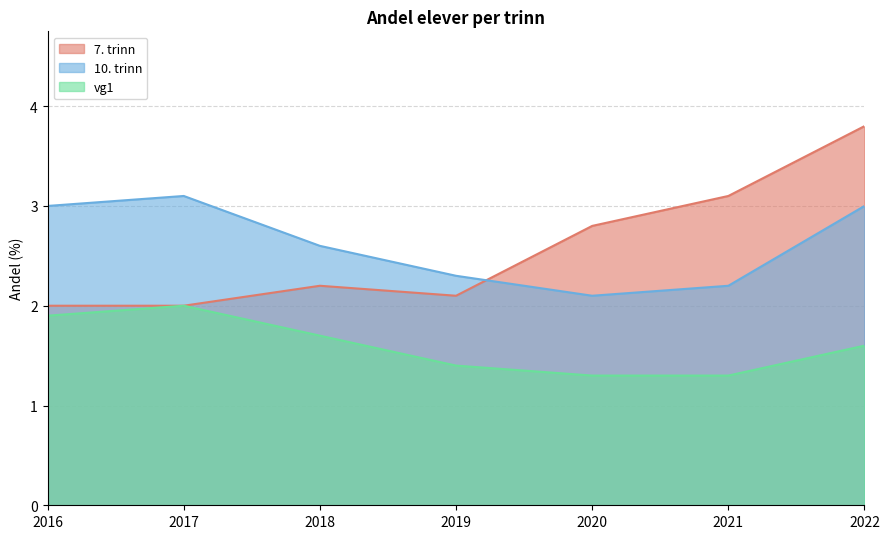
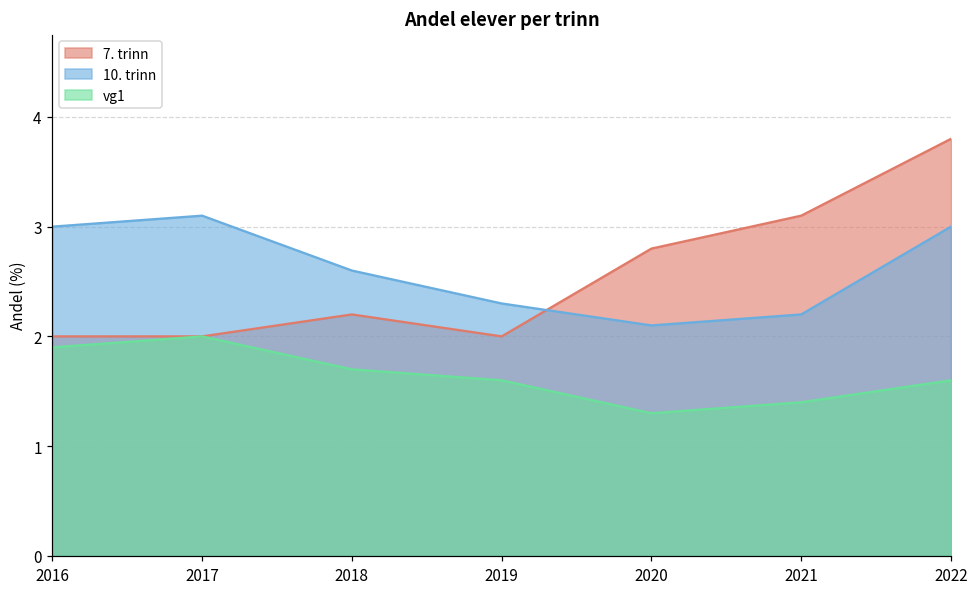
  {
    "7. trinn": {
      "2016": 2.0,
      "2018": 2.2,
-     "2019": 2.1,
+     "2019": 2.0,
      "2020": 2.8,
      "2021": 3.1,
      "2022": 3.8
    },
    "10. trinn": {
      "2016": 3.0,
      "2017": 3.1,
      "2018": 2.6,
      "2019": 2.3,
      "2020": 2.1,
      "2021": 2.2,
      "2022": 3.0
    },
    "vg1": {
      "2016": 1.9,
      "2018": 1.7,
-     "2019": 1.4,
+     "2019": 1.6,
      "2020": 1.3,
-     "2021": 1.3,
+     "2021": 1.4,
      "2022": 1.6
    }
  }
